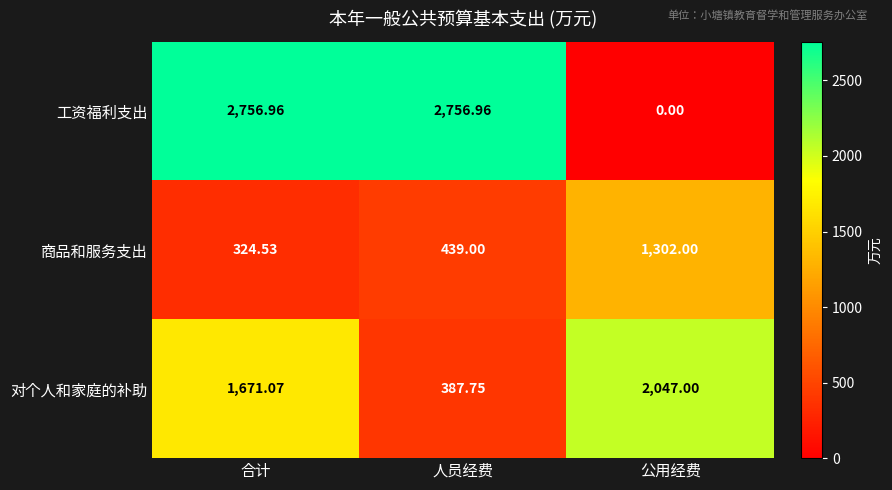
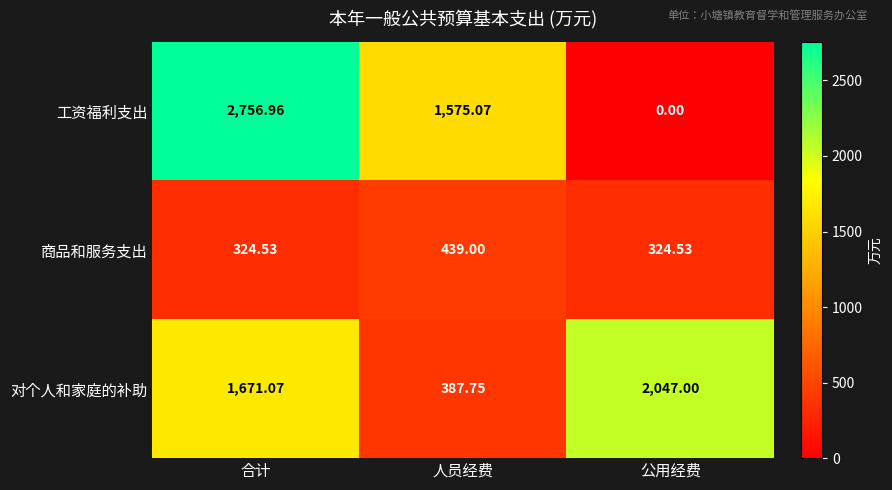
  {
    "工资福利支出": {
      "合计": "2,756.96",
-     "人员经费": "2,756.96",
+     "人员经费": "1,575.07",
      "公用经费": "0.00"
    },
    "商品和服务支出": {
      "合计": "324.53",
      "人员经费": "439.00",
-     "公用经费": "1,302.00"
+     "公用经费": "324.53"
    },
    "对个人和家庭的补助": {
      "合计": "1,671.07",
      "人员经费": "387.75",
      "公用经费": "2,047.00"
    }
  }
